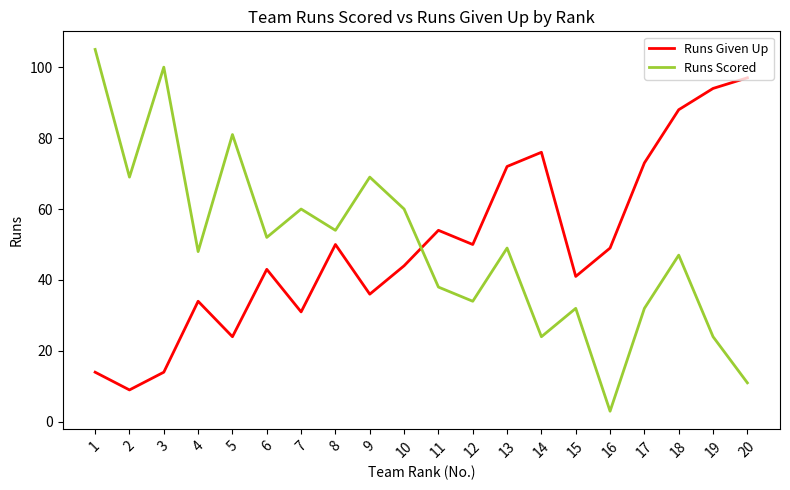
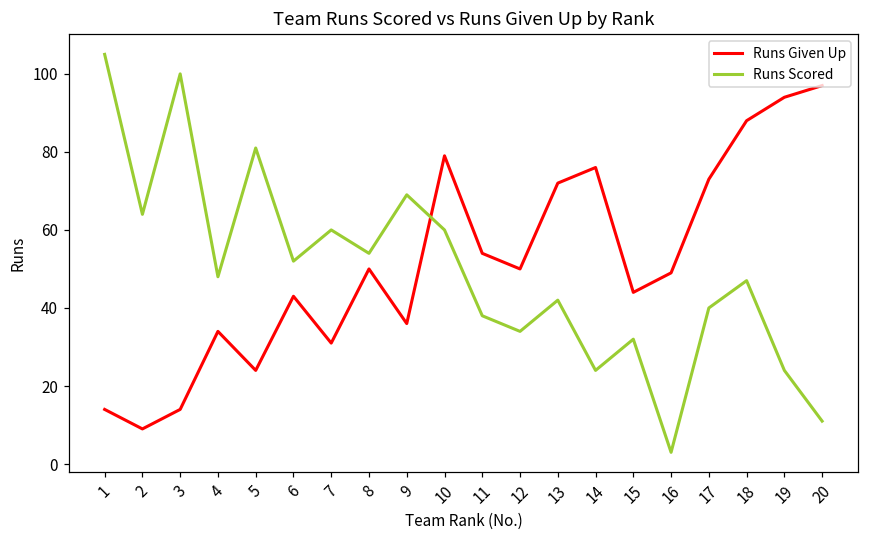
  {
    "Runs Given Up": {
      "1": 14,
      "2": 9,
      "3": 14,
      "4": 34,
      "5": 24,
      "6": 43,
      "7": 31,
      "8": 50,
      "9": 36,
-     "10": 44,
+     "10": 79,
      "11": 54,
      "12": 50,
      "13": 72,
      "14": 76,
-     "15": 41,
+     "15": 44,
      "16": 49,
      "17": 73,
      "18": 88,
      "19": 94
    },
    "Runs Scored": {
      "1": 105,
-     "2": 69,
+     "2": 64,
      "3": 100,
      "4": 48,
      "5": 81,
      "6": 52,
      "7": 60,
      "8": 54,
      "9": 69,
      "10": 60,
      "11": 38,
      "12": 34,
-     "13": 49,
+     "13": 42,
      "14": 24,
      "15": 32,
      "16": 3,
-     "17": 32,
+     "17": 40,
      "18": 47,
      "19": 24,
      "20": 11
    }
  }
